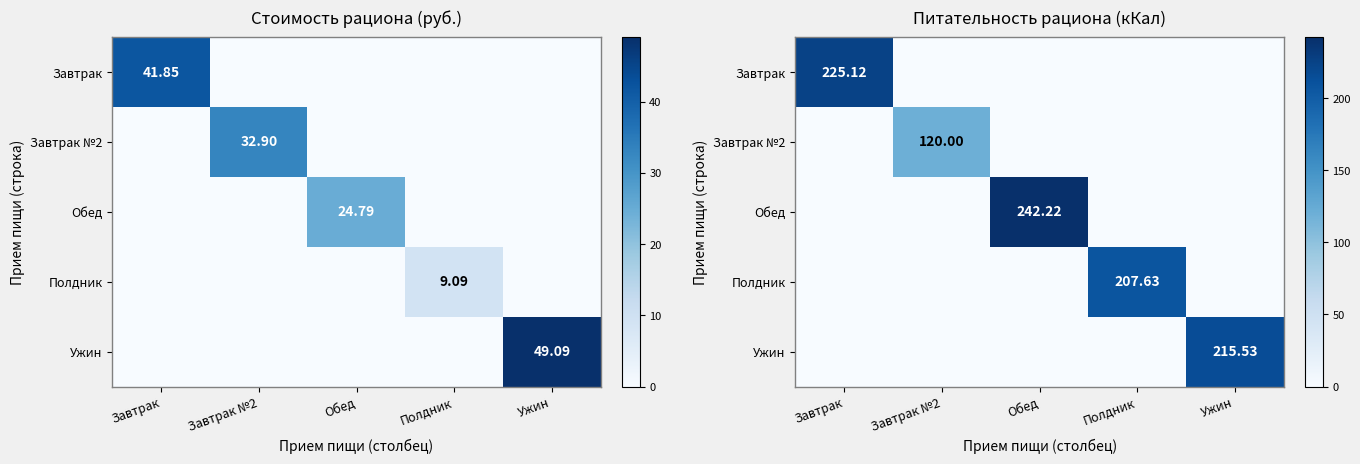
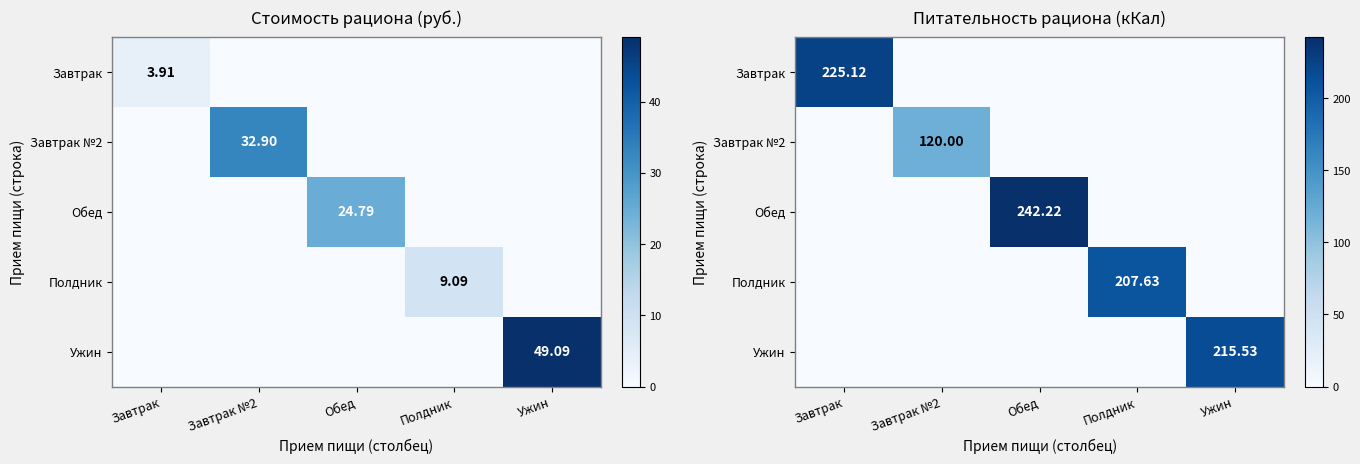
  {
    "Стоимость рациона (руб.)": {
      "Завтрак": {
-       "Завтрак": 41.85
+       "Завтрак": 3.91
      },
      "Завтрак №2": {
        "Завтрак №2": 32.90
      },
      "Обед": {
        "Обед": 24.79
      },
      "Полдник": {
        "Полдник": 9.09
      },
      "Ужин": {
        "Ужин": 49.09
      }
    },
    "Питательность рациона (кКал)": {
      "Завтрак": {
        "Завтрак": 225.12
      },
      "Завтрак №2": {
        "Завтрак №2": 120.00
      },
      "Обед": {
        "Обед": 242.22
      },
      "Полдник": {
        "Полдник": 207.63
      },
      "Ужин": {
        "Ужин": 215.53
      }
    }
  }
